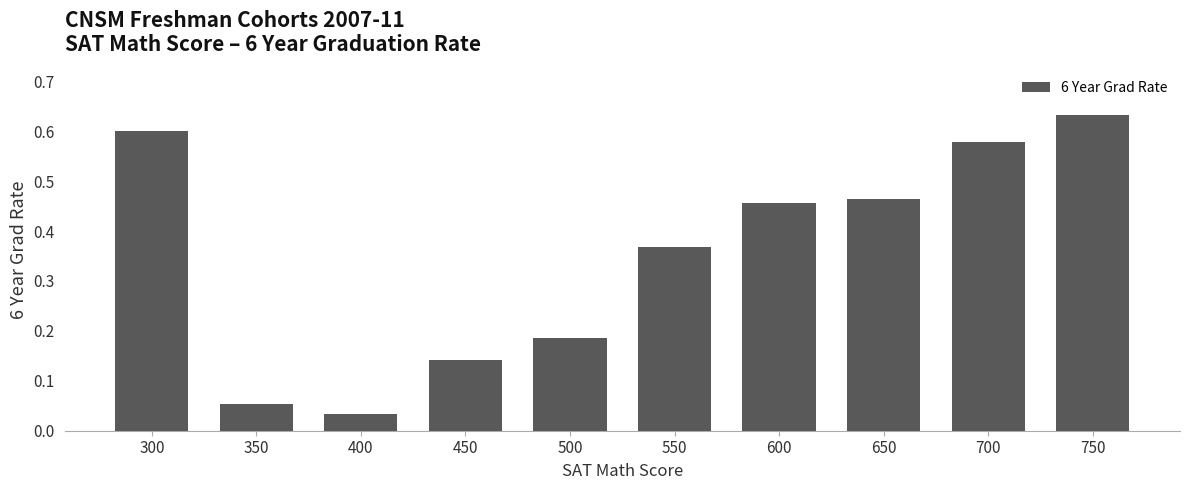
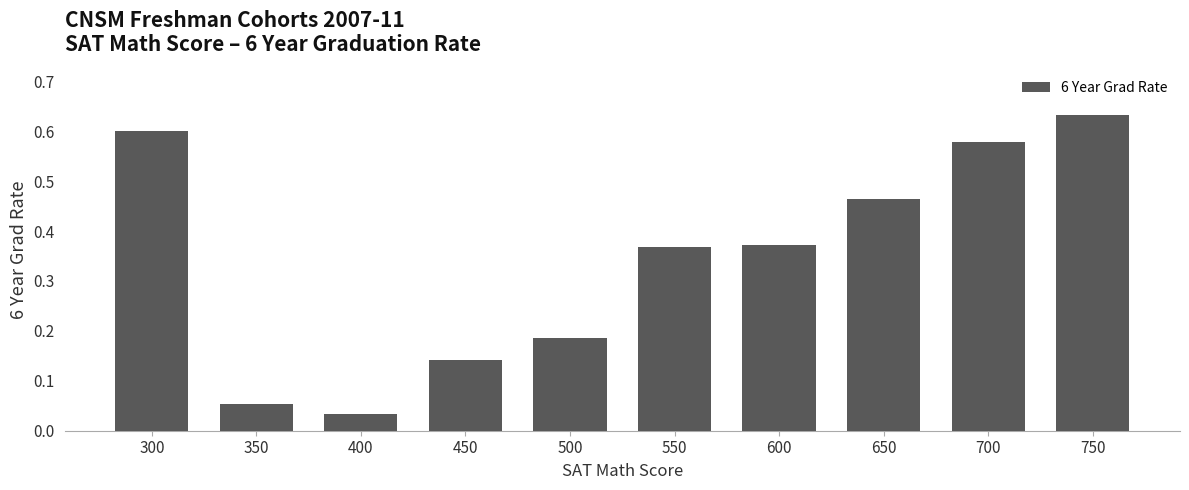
  {
    "300": 0.60,
    "350": 0.05,
    "400": 0.03,
    "450": 0.14,
    "500": 0.19,
    "550": 0.37,
-   "600": 0.46,
+   "600": 0.37,
    "650": 0.46,
    "700": 0.58,
    "750": 0.63
  }
